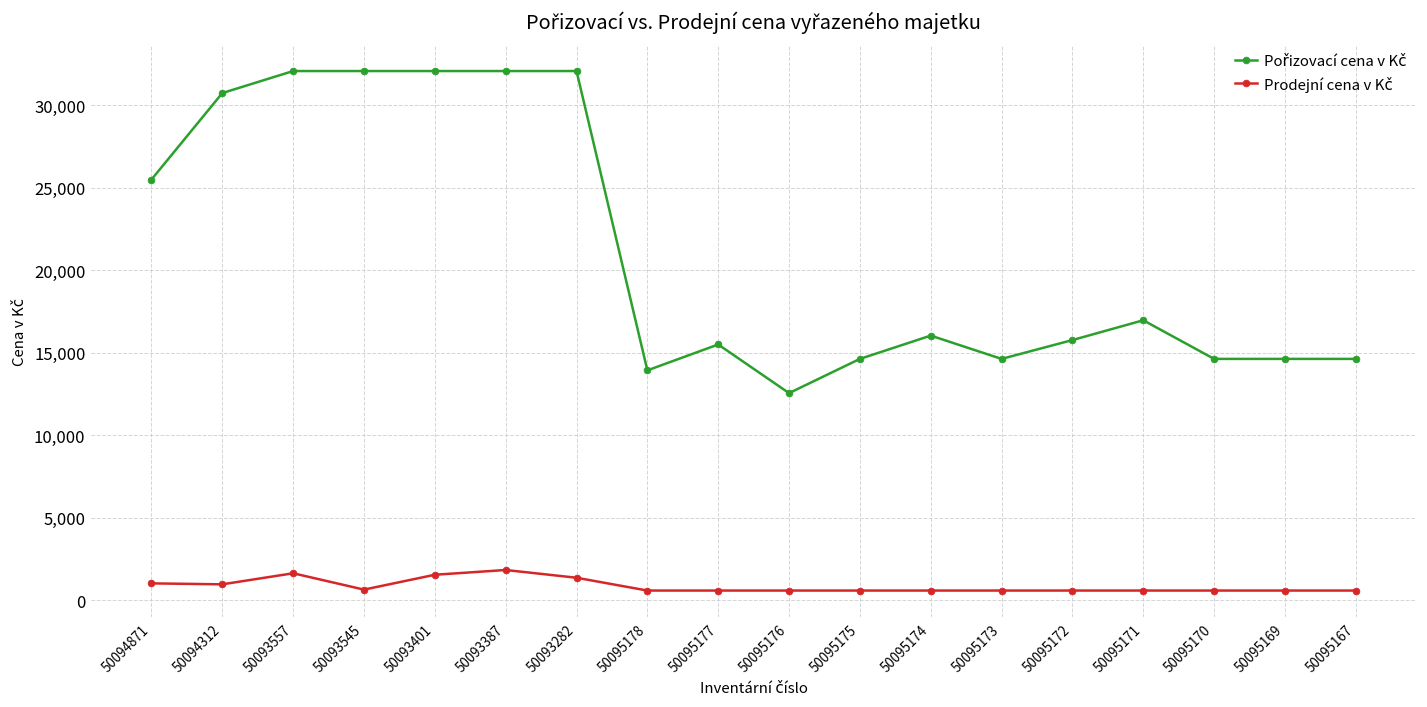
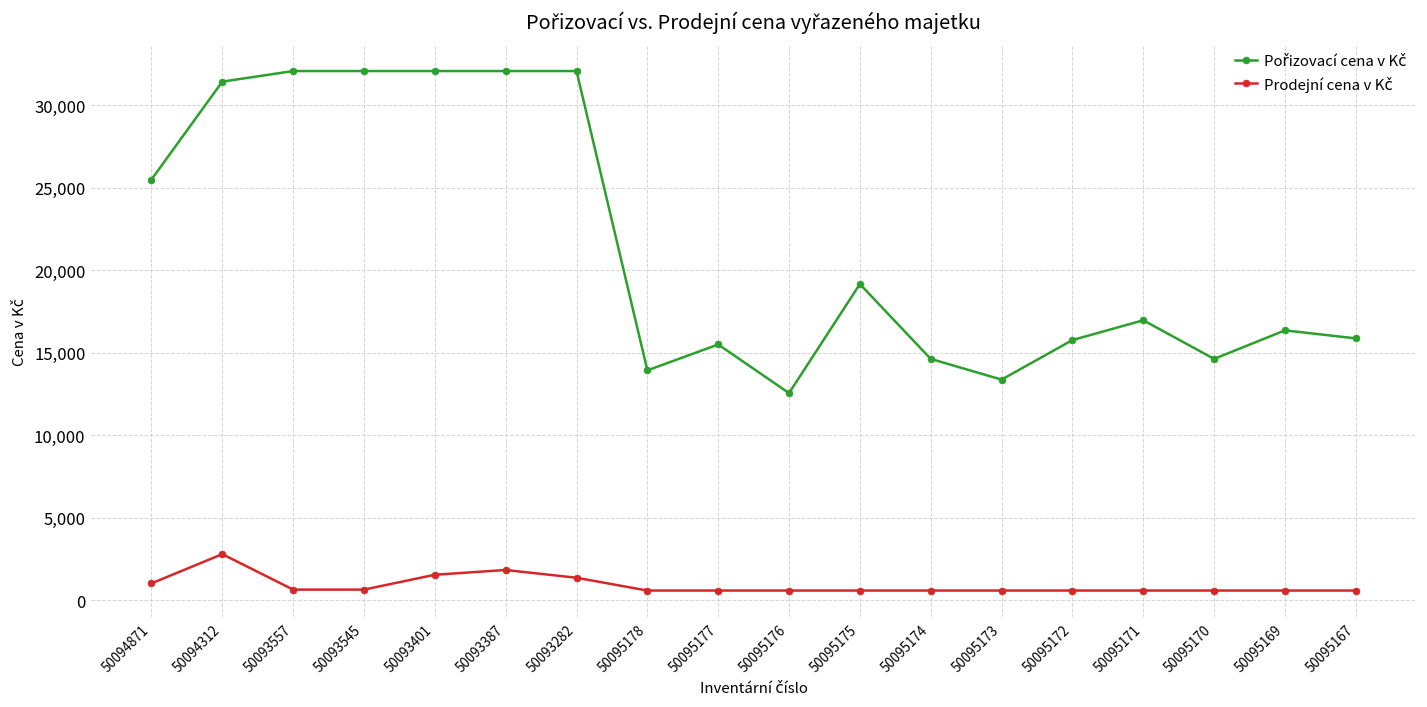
  {
    "Pořizovací cena v Kč": {
      "50094871": "25,500",
-     "50094312": "30,700",
+     "50094312": "31,400",
      "50093557": "32,100",
      "50093545": "32,100",
      "50093401": "32,100",
      "50093387": "32,100",
      "50093282": "32,100",
      "50095178": "13,900",
      "50095177": "15,500",
      "50095176": "12,500",
-     "50095175": "14,600",
-     "50095174": "16,000",
-     "50095173": "14,600",
+     "50095175": "19,200",
+     "50095174": "14,600",
+     "50095173": "13,400",
      "50095172": "15,800",
      "50095171": "17,000",
      "50095170": "14,600",
-     "50095169": "14,600",
-     "50095167": "14,600"
+     "50095169": "16,400",
+     "50095167": "15,900"
    },
    "Prodejní cena v Kč": {
      "50094871": "1,000",
-     "50094312": "1,000",
-     "50093557": "1,600",
+     "50094312": "2,800",
+     "50093557": "600",
      "50093545": "600",
      "50093401": "1,500",
      "50093387": "1,800",
      "50093282": "1,400",
      "50095178": "600",
      "50095177": "600",
      "50095176": "600",
      "50095175": "600",
      "50095174": "600",
      "50095173": "600",
      "50095172": "600",
      "50095171": "600",
      "50095170": "600",
      "50095169": "600",
      "50095167": "600"
    }
  }
